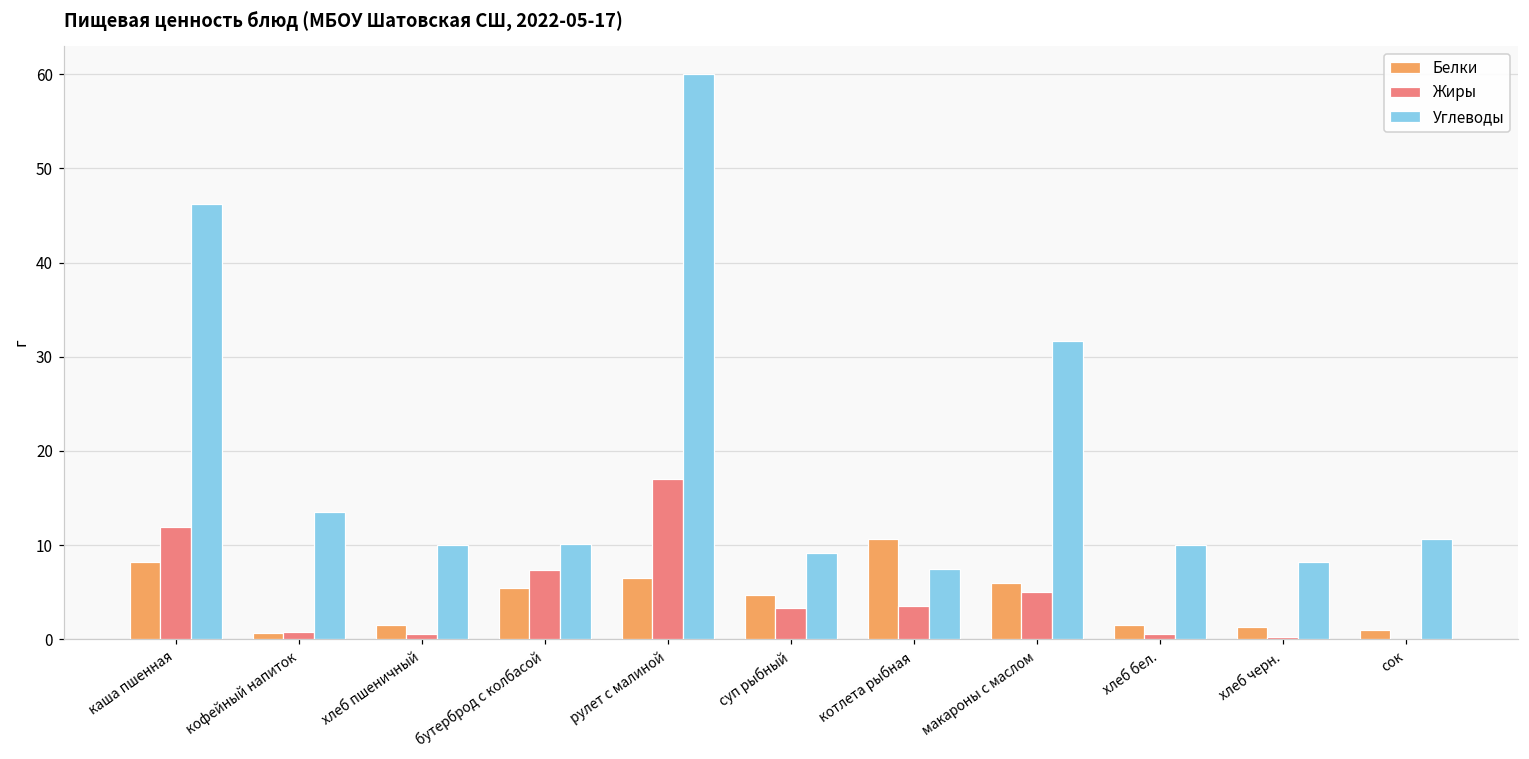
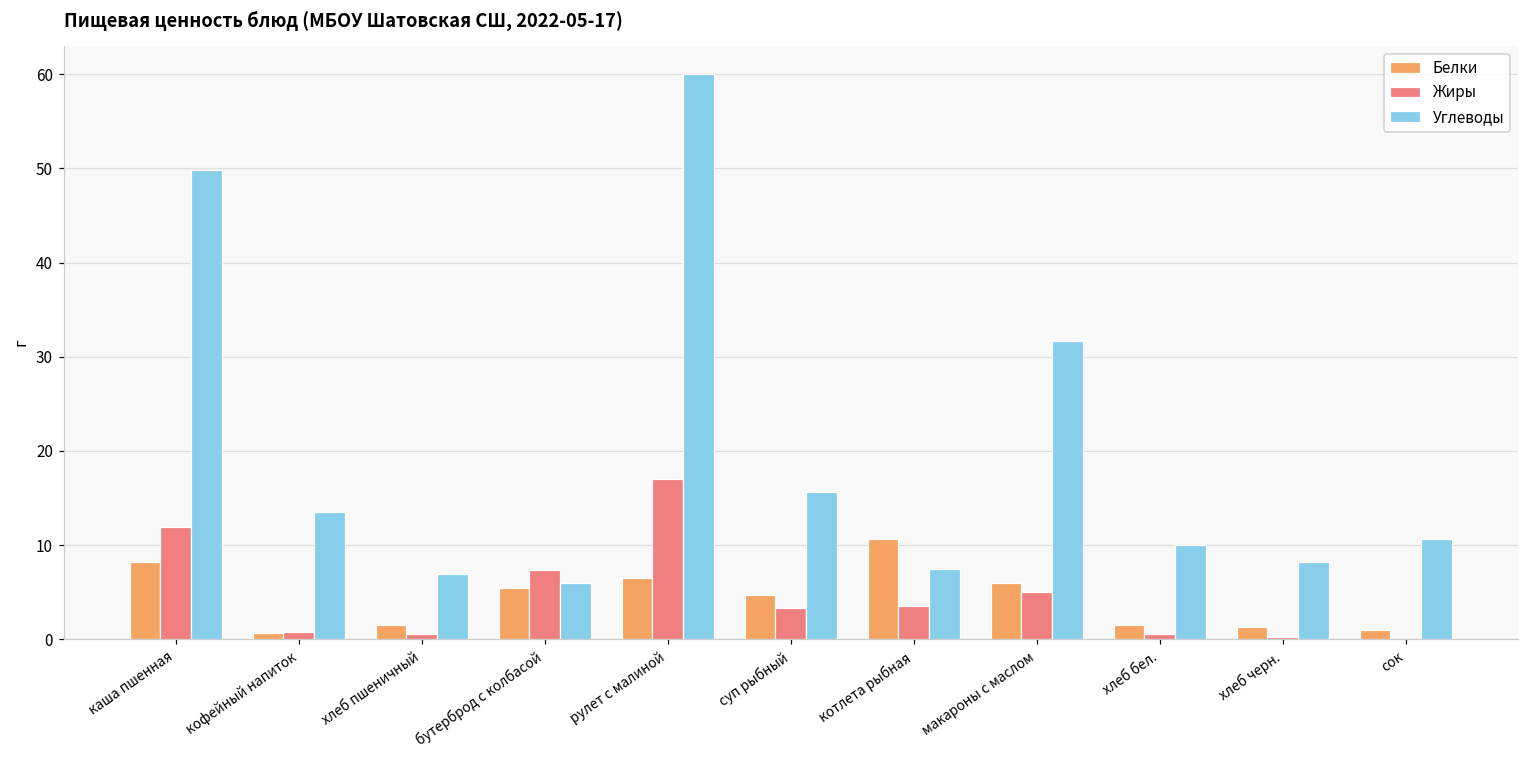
  {
    "Углеводы": {
-     "каша пшенная": 46,
+     "каша пшенная": 50,
      "кофейный напиток": 14,
-     "хлеб пшеничный": 10,
-     "бутерброд с колбасой": 10,
+     "хлеб пшеничный": 7,
+     "бутерброд с колбасой": 6,
      "рулет с малиной": 60,
-     "суп рыбный": 9,
+     "суп рыбный": 16,
      "котлета рыбная": 8,
      "макароны с маслом": 32,
      "хлеб бел.": 10,
      "хлеб черн.": 8,
      "сок": 11
    }
  }
